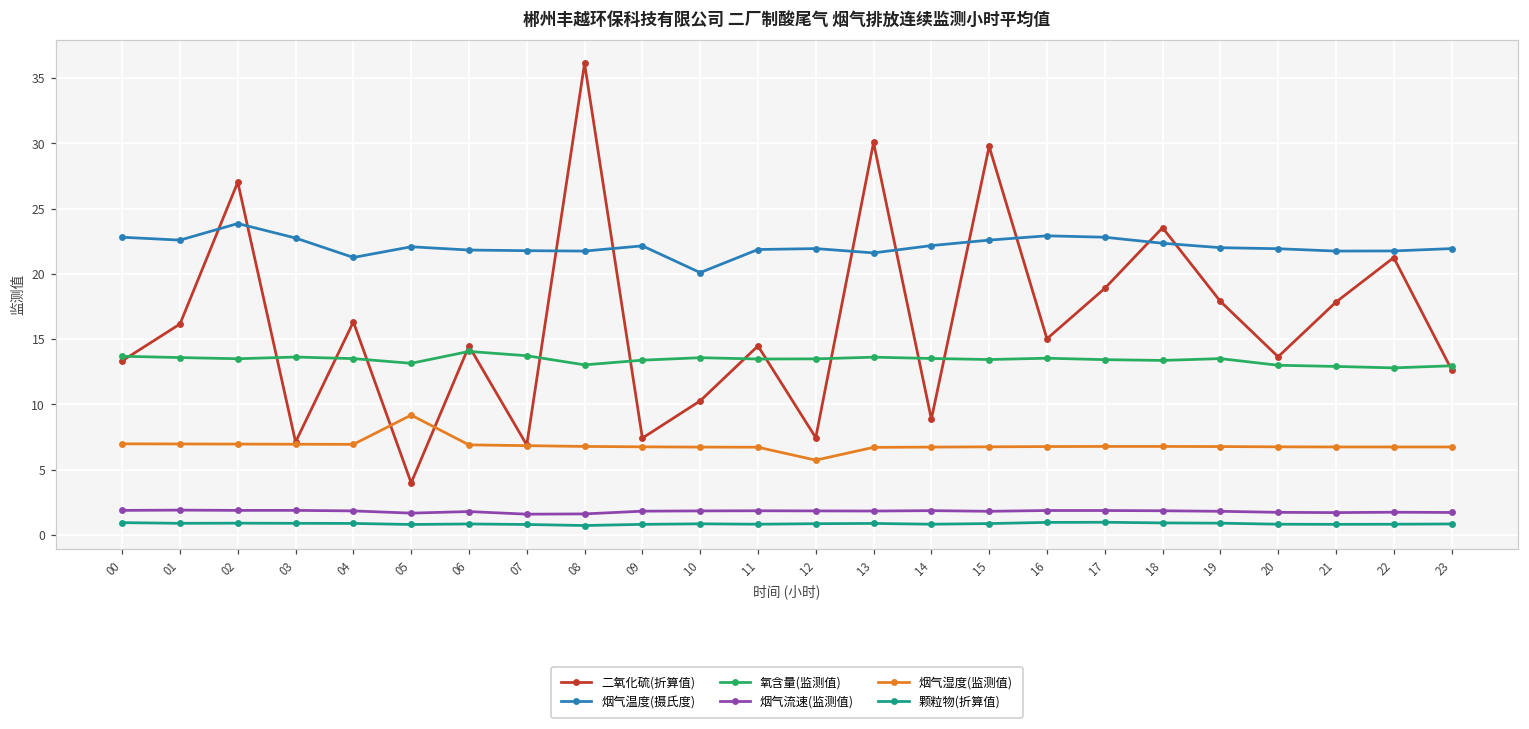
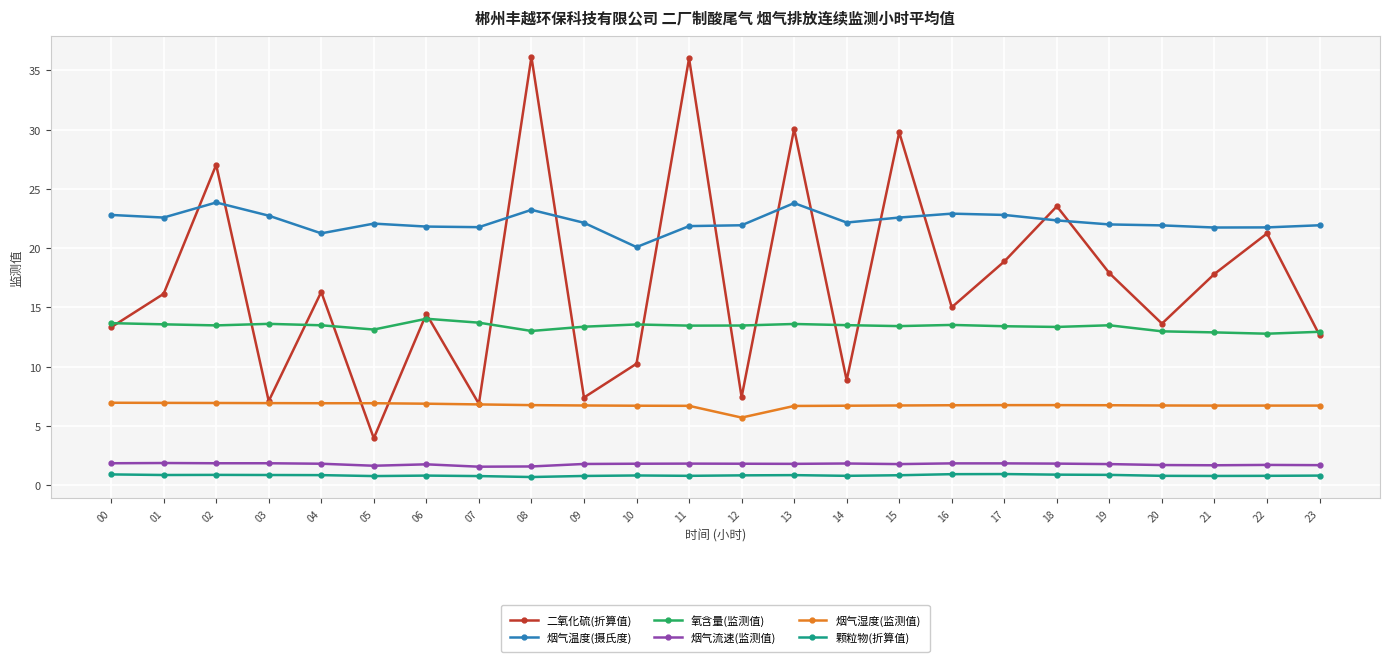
  {
    "二氧化硫(折算值)": {
      "00": 13.3,
      "01": 16.2,
      "02": 27.0,
      "04": 16.3,
      "05": 4.0,
      "06": 14.5,
      "08": 36.1,
      "09": 7.4,
      "10": 10.3,
-     "11": 14.5,
+     "11": 36.0,
      "12": 7.4,
      "13": 30.1,
      "14": 8.9,
      "15": 29.8,
      "16": 15.0,
      "17": 18.9,
      "18": 23.5,
      "19": 17.9,
      "20": 13.6,
      "21": 17.8,
      "22": 21.2,
      "23": 12.7
    },
    "烟气温度(摄氏度)": {
      "00": 22.8,
      "01": 22.6,
      "02": 23.9,
      "03": 22.7,
      "04": 21.3,
      "05": 22.1,
      "06": 21.8,
      "07": 21.8,
-     "08": 21.7,
+     "08": 23.2,
      "09": 22.1,
      "10": 20.1,
      "11": 21.9,
      "12": 21.9,
-     "13": 21.6,
+     "13": 23.8,
      "14": 22.2,
      "15": 22.6,
      "16": 22.9,
      "17": 22.8,
      "18": 22.3,
      "19": 22.0,
      "20": 21.9,
      "21": 21.7,
      "22": 21.8,
      "23": 21.9
    },
    "烟气流速(监测值)": {
      "00": 1.9,
      "01": 1.9,
      "02": 1.9,
      "03": 1.9,
      "04": 1.8,
      "05": 1.7,
      "06": 1.8,
      "07": 1.6,
      "08": 1.6,
      "09": 1.8,
      "10": 1.8,
      "11": 1.8,
      "12": 1.8,
      "13": 1.8,
      "14": 1.9,
      "15": 1.8,
      "16": 1.9,
      "17": 1.9,
      "18": 1.8,
      "19": 1.8,
      "20": 1.7,
      "21": 1.7,
      "22": 1.7,
      "23": 1.7
    },
    "烟气湿度(监测值)": {
      "00": 7.0,
      "01": 7.0,
      "02": 7.0,
      "04": 6.9,
-     "05": 9.2,
+     "05": 6.9,
      "06": 6.9,
      "08": 6.8,
      "09": 6.7,
      "10": 6.7,
      "11": 6.7,
      "12": 5.7,
      "13": 6.7,
      "14": 6.7,
      "15": 6.7,
      "16": 6.8,
      "17": 6.8,
      "18": 6.8,
      "19": 6.8,
      "20": 6.7,
      "21": 6.7,
      "22": 6.7,
      "23": 6.7
    }
  }
